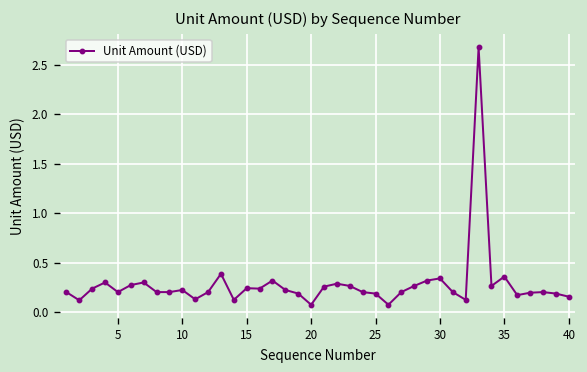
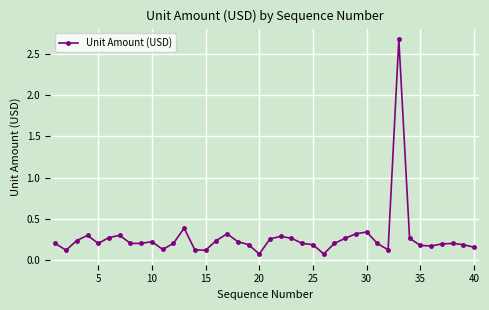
  {
    "5": 0.2,
    "10": 0.2,
-   "15": 0.2,
+   "15": 0.1,
    "20": 0.1,
    "25": 0.2,
    "30": 0.3,
-   "35": 0.4,
+   "35": 0.2,
    "40": 0.2
  }
